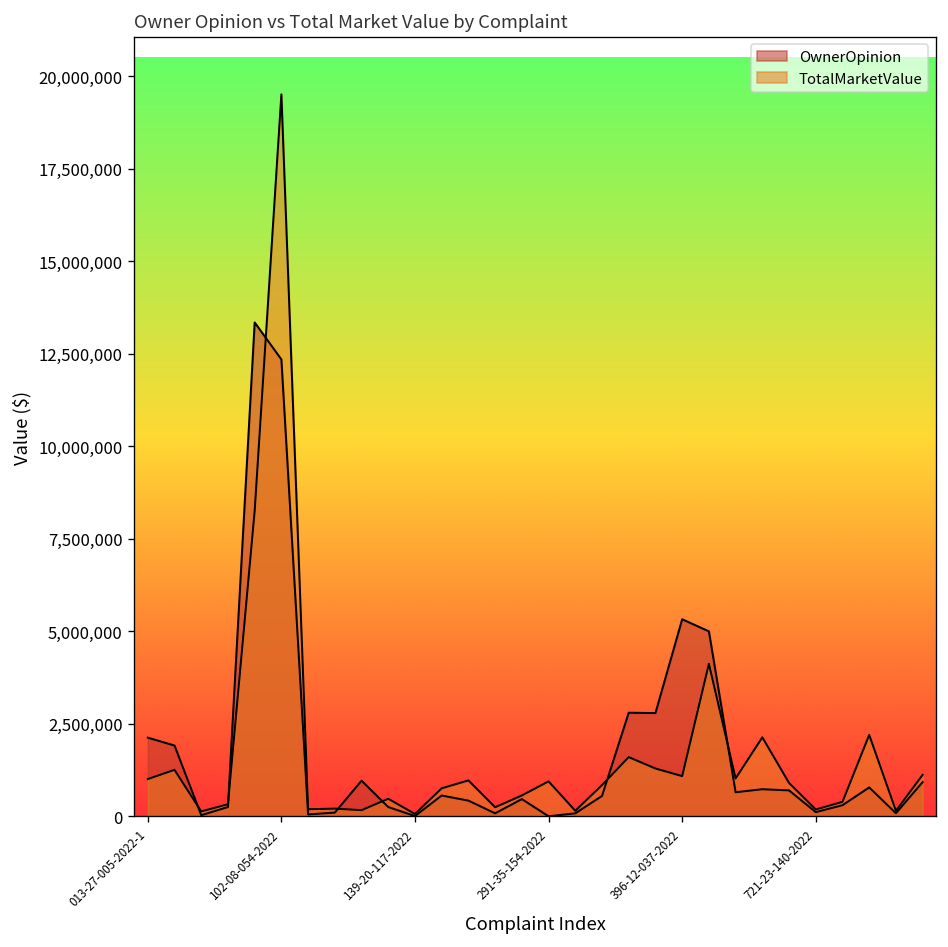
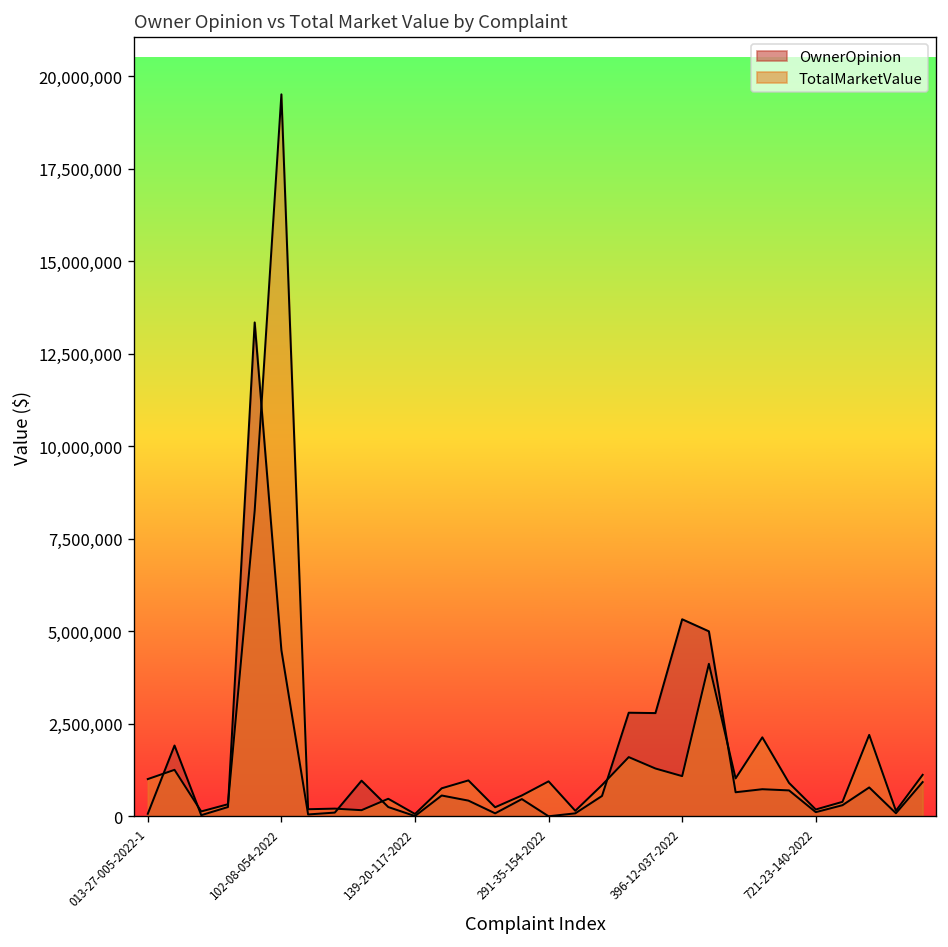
  {
    "OwnerOpinion": {
-     "013-27-005-2022-1": "2,100,000",
-     "102-08-054-2022": "12,400,000",
+     "013-27-005-2022-1": "100,000",
+     "102-08-054-2022": "4,500,000",
      "291-35-154-2022": "0",
      "396-12-037-2022": "5,300,000"
    },
    "TotalMarketValue": {
      "013-27-005-2022-1": "1,000,000",
      "102-08-054-2022": "19,500,000",
      "291-35-154-2022": "900,000",
      "396-12-037-2022": "1,100,000"
    }
  }
